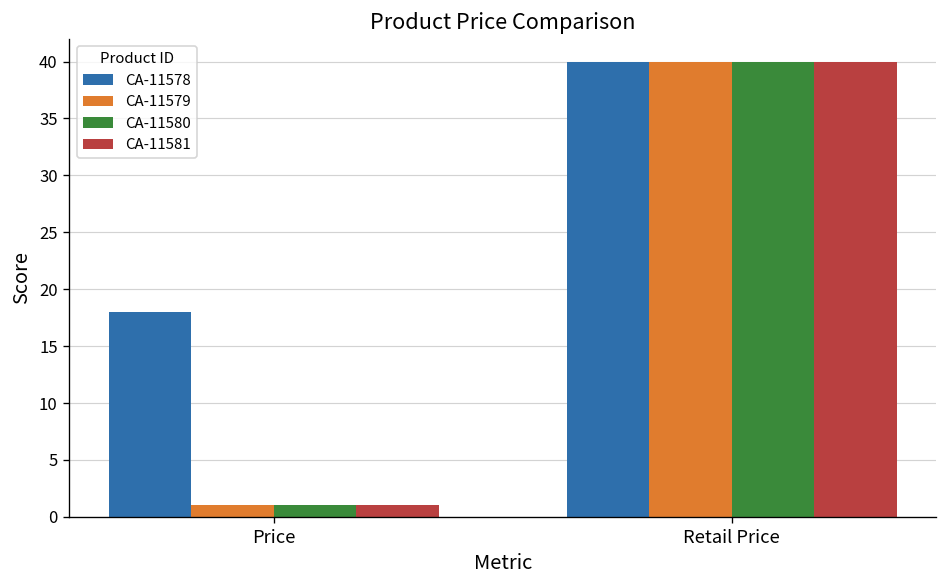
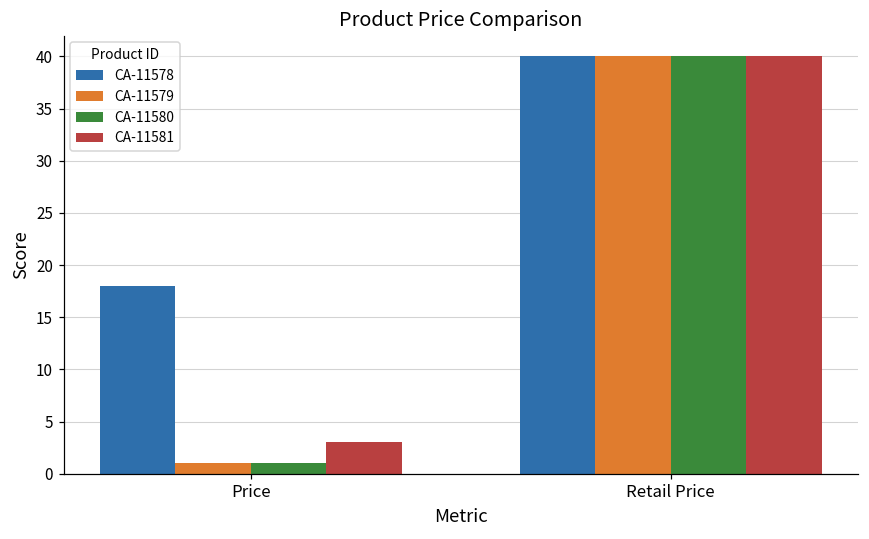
  {
    "CA-11578": {
      "Price": 18,
      "Retail Price": 40
    },
    "CA-11579": {
      "Price": 1,
      "Retail Price": 40
    },
    "CA-11580": {
      "Price": 1,
      "Retail Price": 40
    },
    "CA-11581": {
-     "Price": 1,
+     "Price": 3,
      "Retail Price": 40
    }
  }
